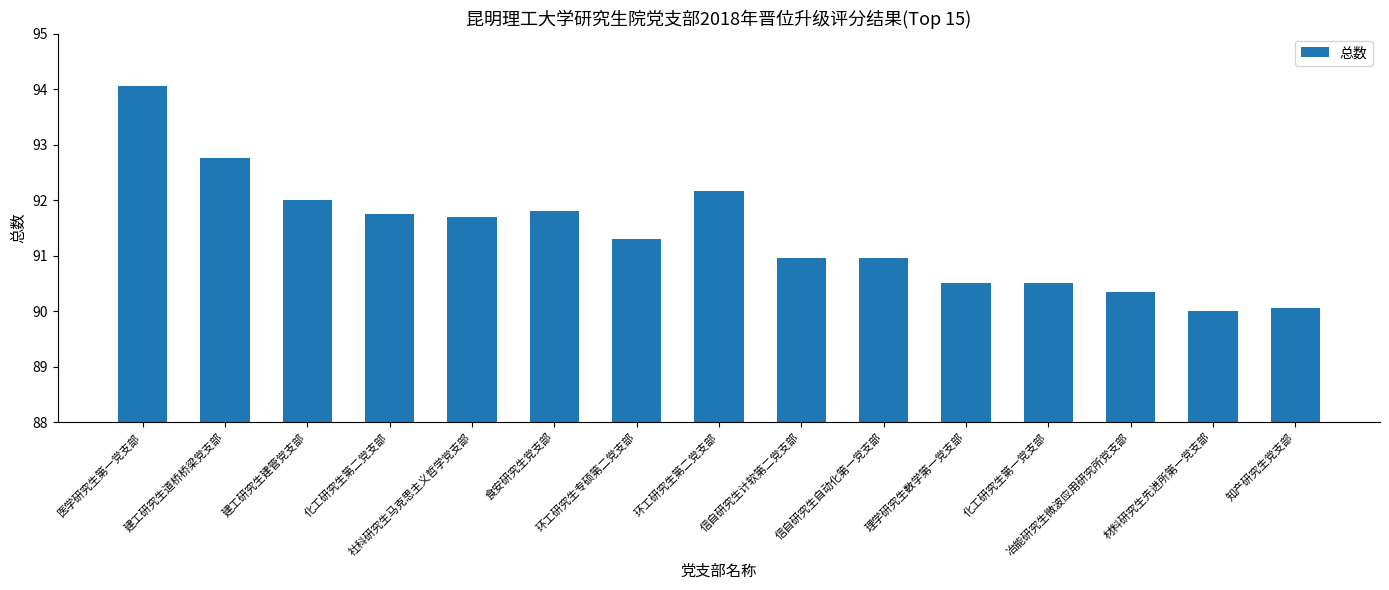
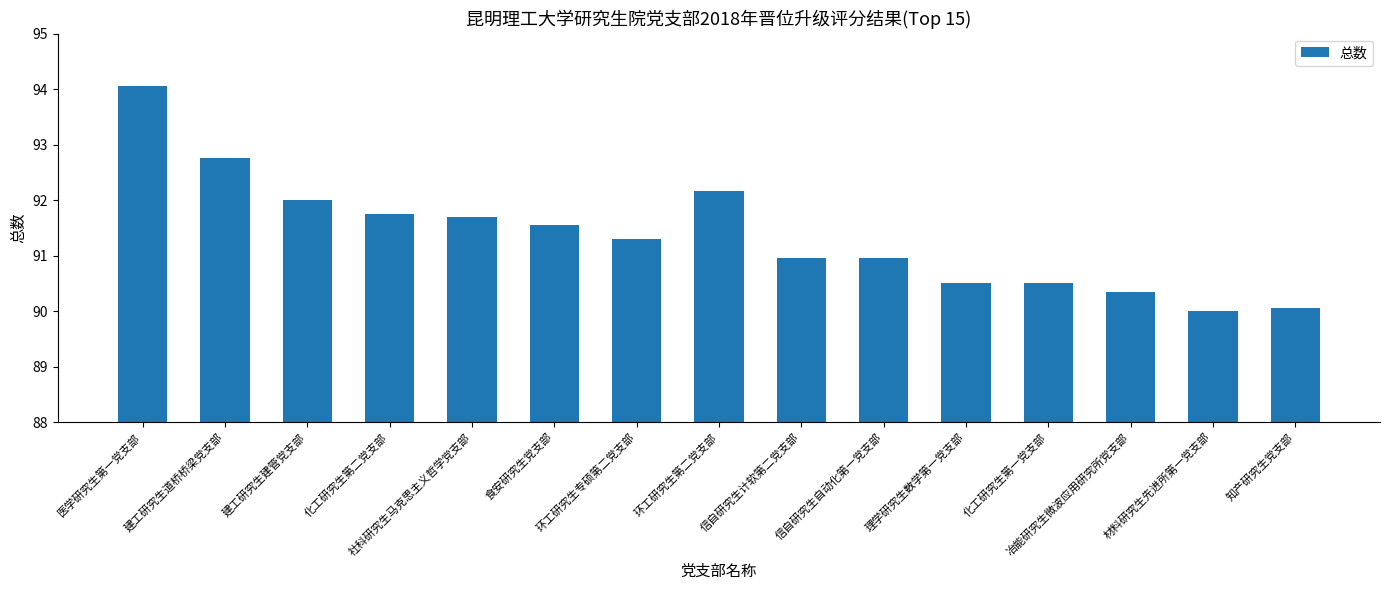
  {
    "医学研究生第一党支部": 94.1,
    "建工研究生道桥桥梁党支部": 92.8,
    "建工研究生建管党支部": 92.0,
    "化工研究生第二党支部": 91.8,
    "社科研究生马克思主义哲学党支部": 91.7,
-   "食安研究生党支部": 91.8,
+   "食安研究生党支部": 91.6,
    "环工研究生专硕第二党支部": 91.3,
    "环工研究生第二党支部": 92.2,
    "信自研究生计软第二党支部": 91.0,
    "信自研究生自动化第一党支部": 91.0,
    "理学研究生数学第一党支部": 90.5,
    "化工研究生第一党支部": 90.5,
    "冶能研究生微波应用研究所党支部": 90.4,
    "材料研究生先进所第一党支部": 90.0,
    "知产研究生党支部": 90.1
  }
